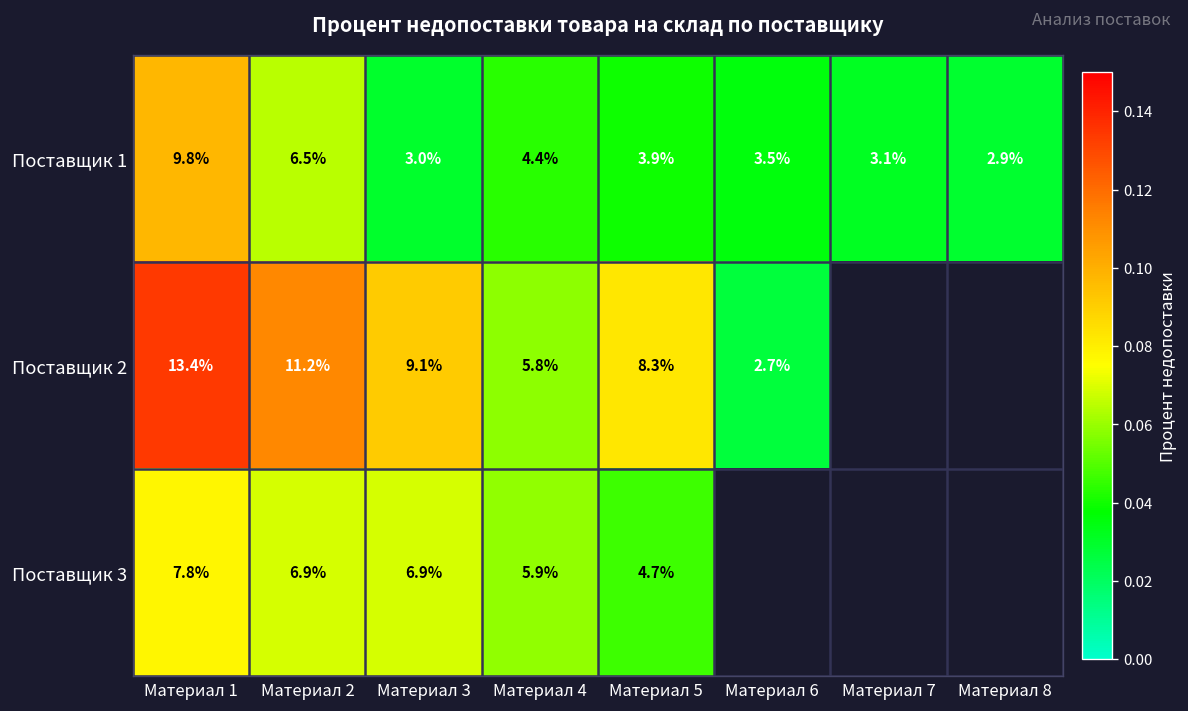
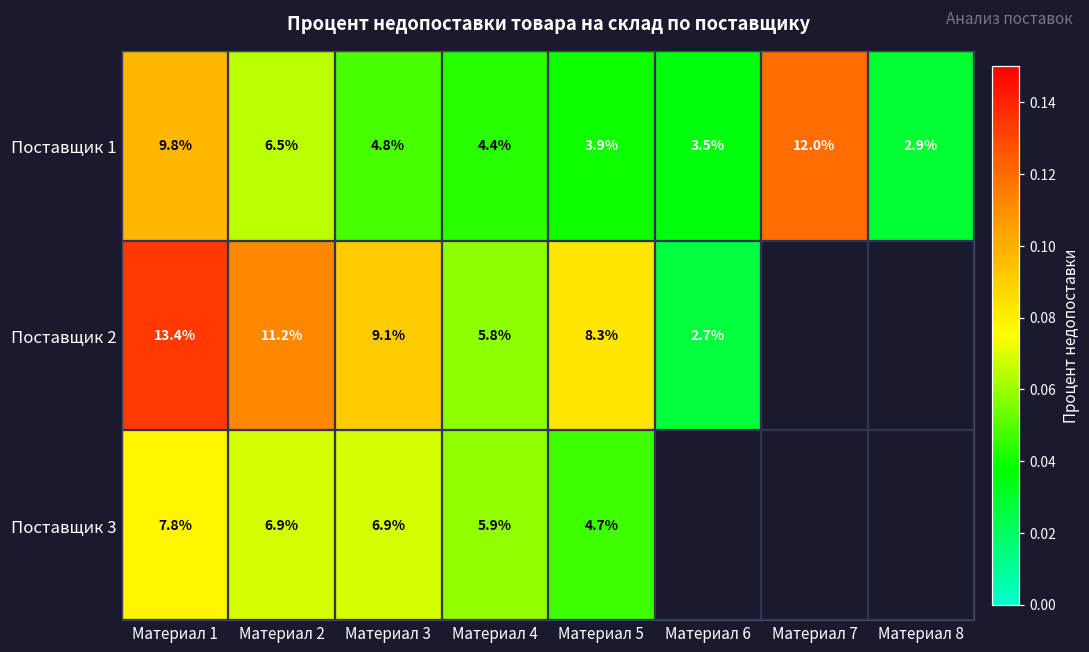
  {
    "Поставщик 1": {
      "Материал 1": "9.8%",
      "Материал 2": "6.5%",
-     "Материал 3": "3.0%",
+     "Материал 3": "4.8%",
      "Материал 4": "4.4%",
      "Материал 5": "3.9%",
      "Материал 6": "3.5%",
-     "Материал 7": "3.1%",
+     "Материал 7": "12.0%",
      "Материал 8": "2.9%"
    },
    "Поставщик 2": {
      "Материал 1": "13.4%",
      "Материал 2": "11.2%",
      "Материал 3": "9.1%",
      "Материал 4": "5.8%",
      "Материал 5": "8.3%",
      "Материал 6": "2.7%"
    },
    "Поставщик 3": {
      "Материал 1": "7.8%",
      "Материал 2": "6.9%",
      "Материал 3": "6.9%",
      "Материал 4": "5.9%",
      "Материал 5": "4.7%"
    }
  }
